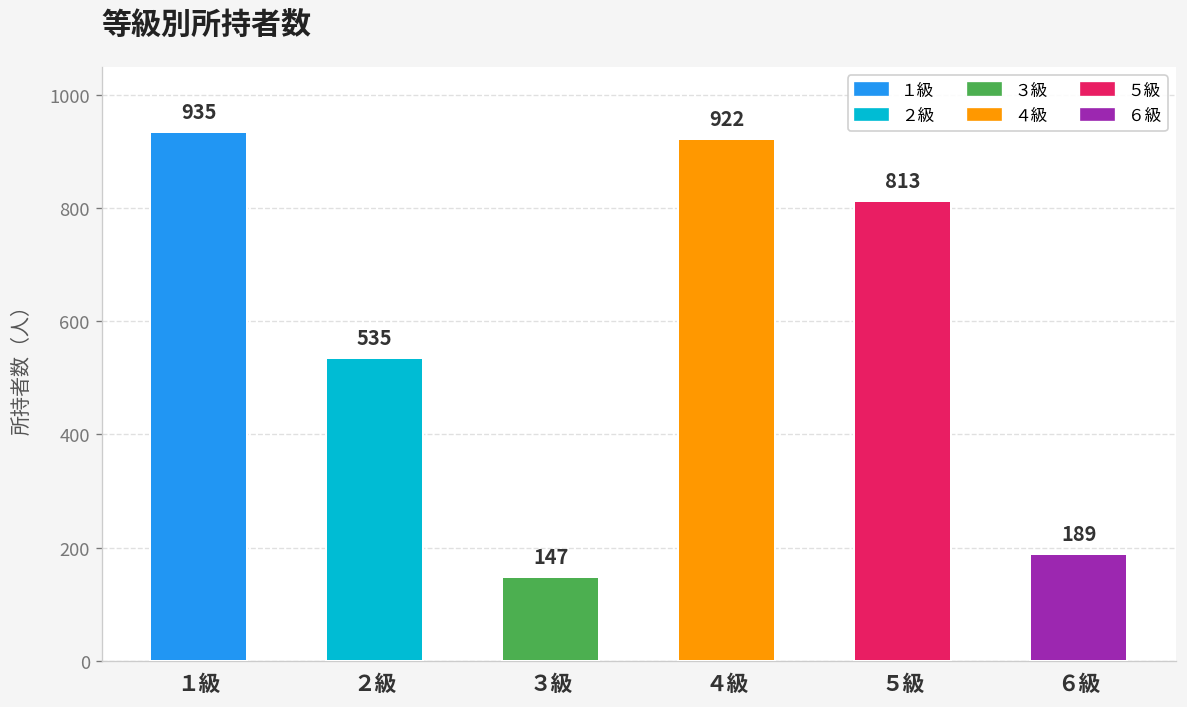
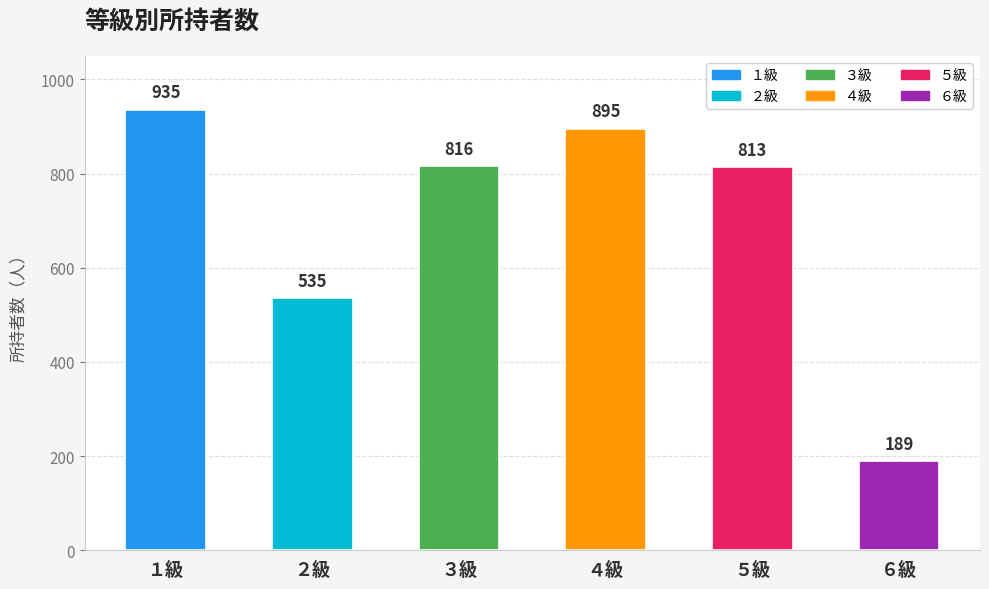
  {
    "１級": 935,
    "２級": 535,
-   "３級": 147,
-   "４級": 922,
+   "３級": 816,
+   "４級": 895,
    "５級": 813,
    "６級": 189
  }
